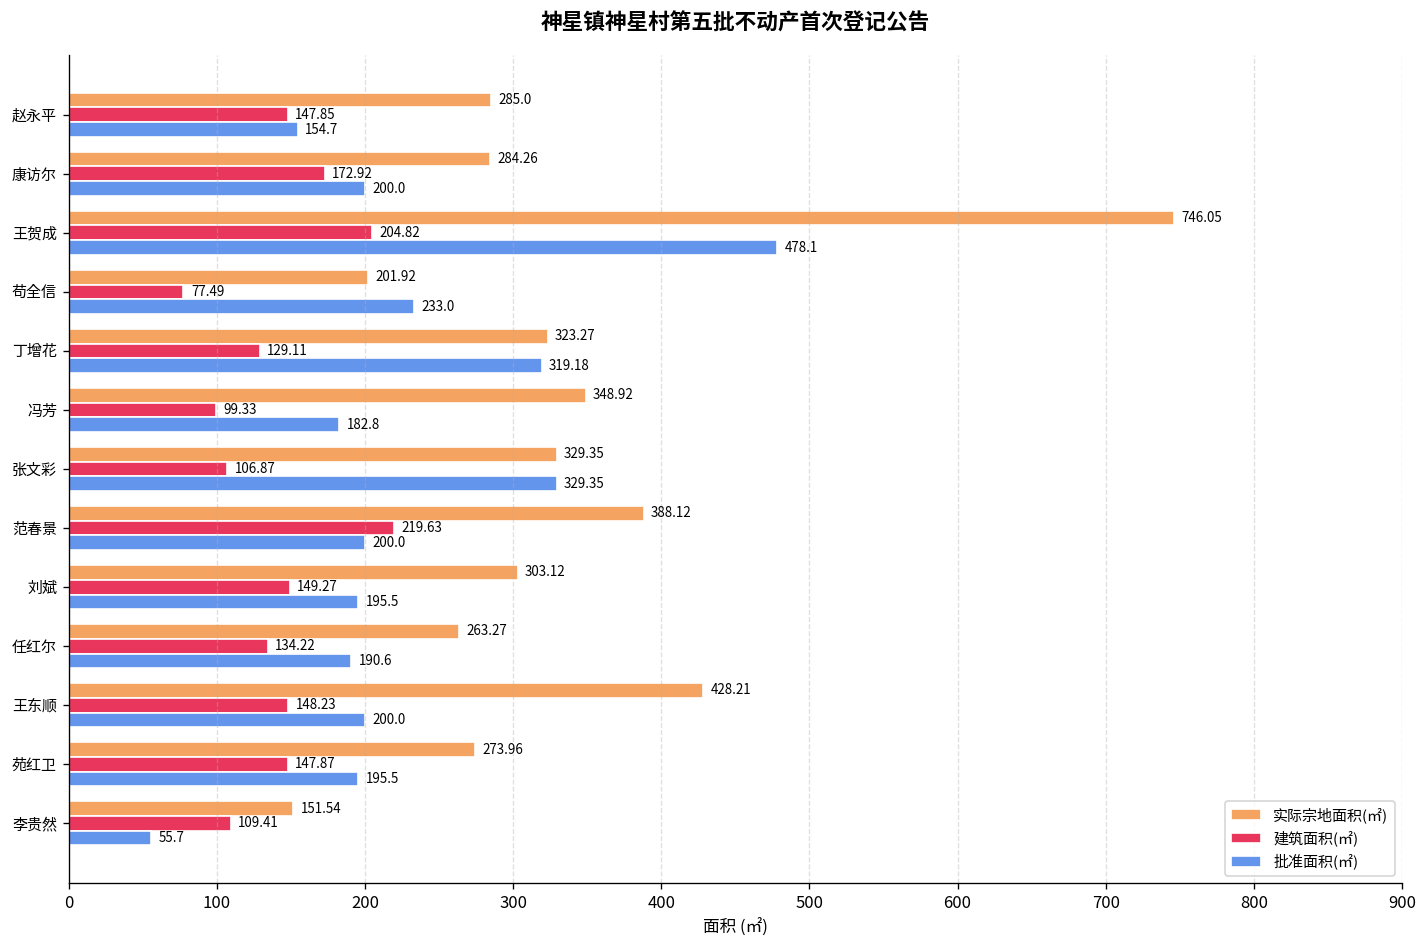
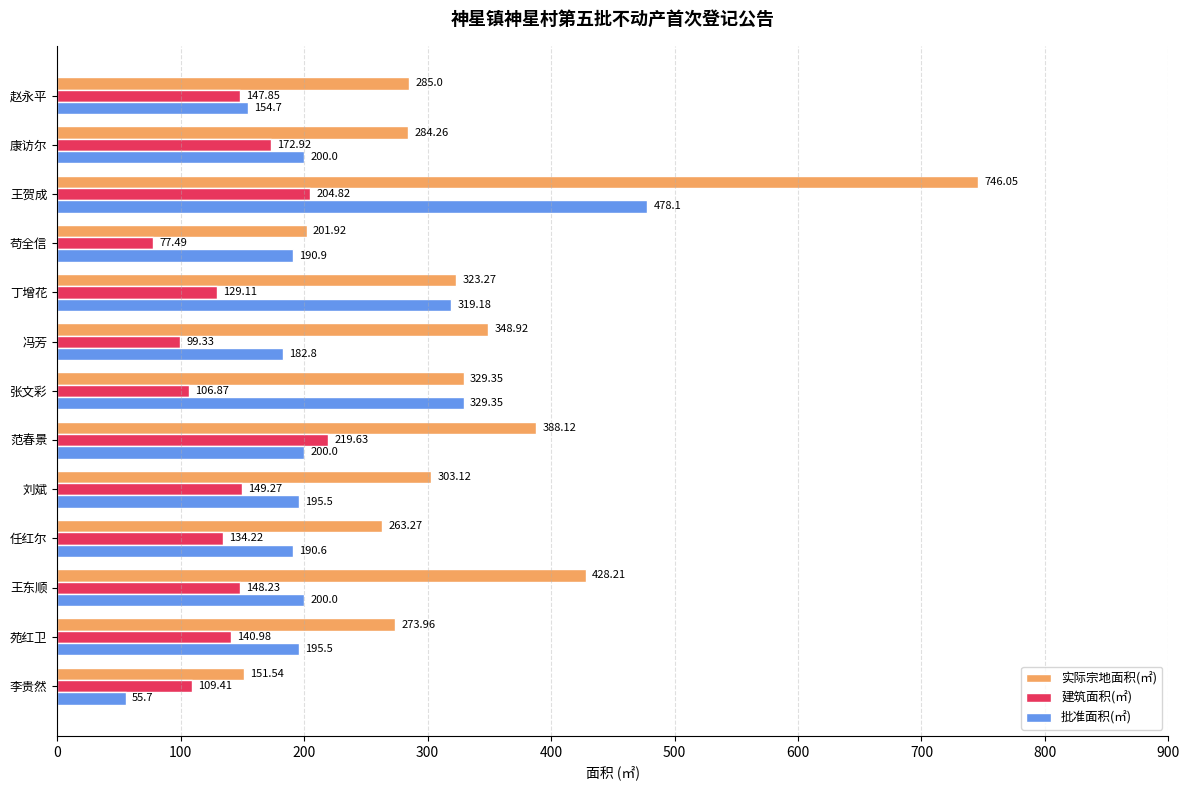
  {
    "实际宗地面积(㎡)": {
      "赵永平": 285.0,
      "康访尔": 284.26,
      "王贺成": 746.05,
      "苟全信": 201.92,
      "丁增花": 323.27,
      "冯芳": 348.92,
      "张文彩": 329.35,
      "范春景": 388.12,
      "刘斌": 303.12,
      "任红尔": 263.27,
      "王东顺": 428.21,
      "苑红卫": 273.96,
      "李贵然": 151.54
    },
    "建筑面积(㎡)": {
      "赵永平": 147.85,
      "康访尔": 172.92,
      "王贺成": 204.82,
      "苟全信": 77.49,
      "丁增花": 129.11,
      "冯芳": 99.33,
      "张文彩": 106.87,
      "范春景": 219.63,
      "刘斌": 149.27,
      "任红尔": 134.22,
      "王东顺": 148.23,
-     "苑红卫": 147.87,
+     "苑红卫": 140.98,
      "李贵然": 109.41
    },
    "批准面积(㎡)": {
      "赵永平": 154.7,
      "康访尔": 200.0,
      "王贺成": 478.1,
-     "苟全信": 233.0,
+     "苟全信": 190.9,
      "丁增花": 319.18,
      "冯芳": 182.8,
      "张文彩": 329.35,
      "范春景": 200.0,
      "刘斌": 195.5,
      "任红尔": 190.6,
      "王东顺": 200.0,
      "苑红卫": 195.5,
      "李贵然": 55.7
    }
  }
